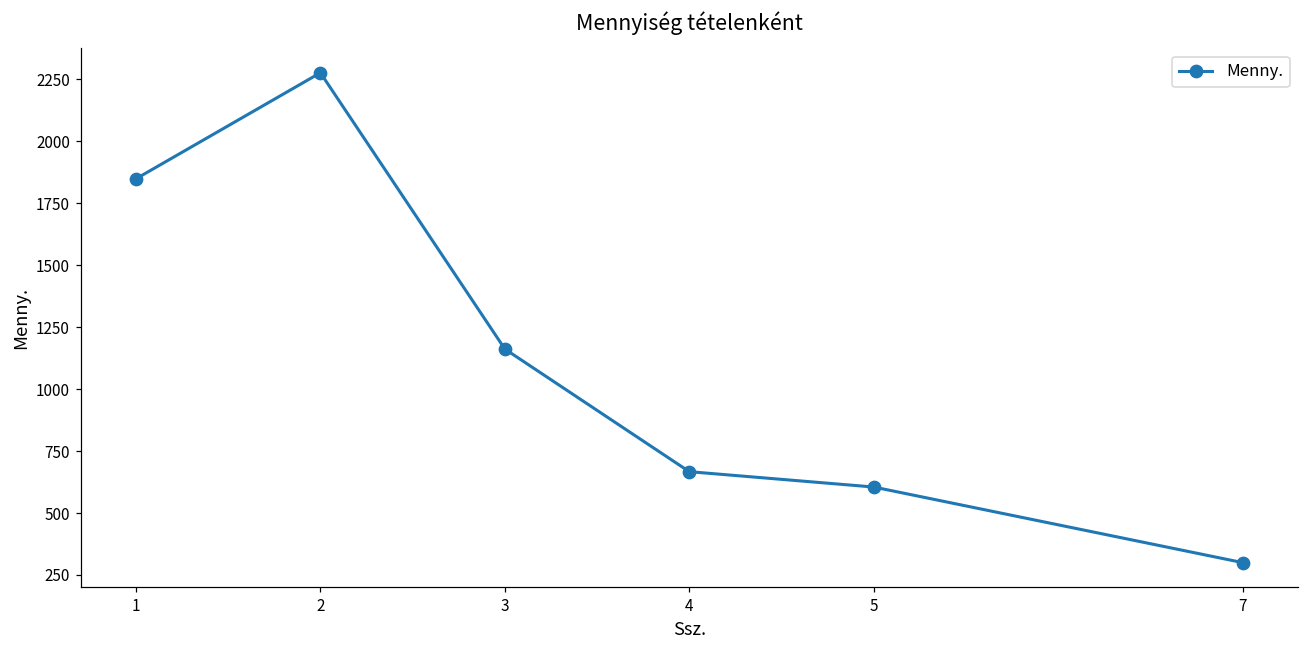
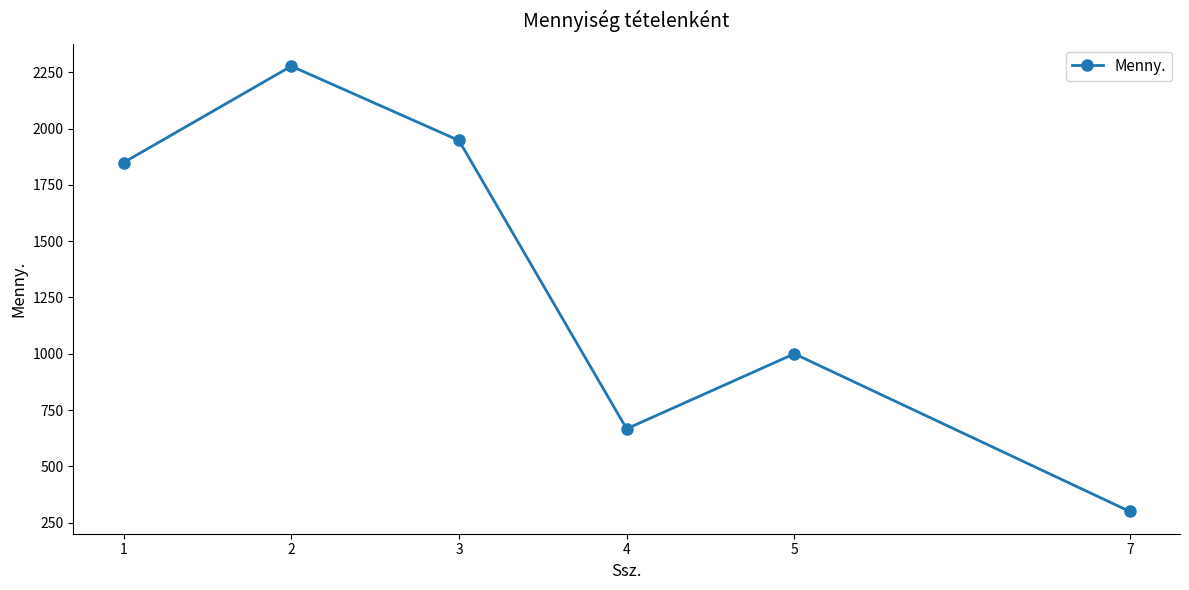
  {
    "1": 1850,
    "2": 2280,
-   "3": 1160,
+   "3": 1950,
    "4": 670,
-   "5": 610,
+   "5": 1000,
    "7": 300
  }
